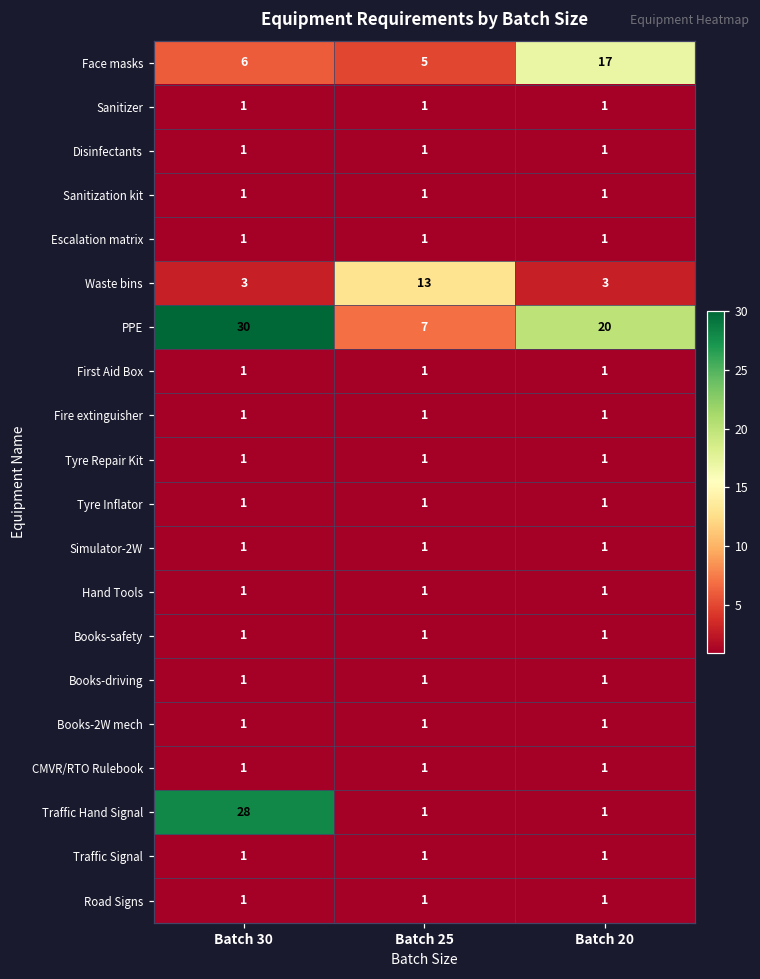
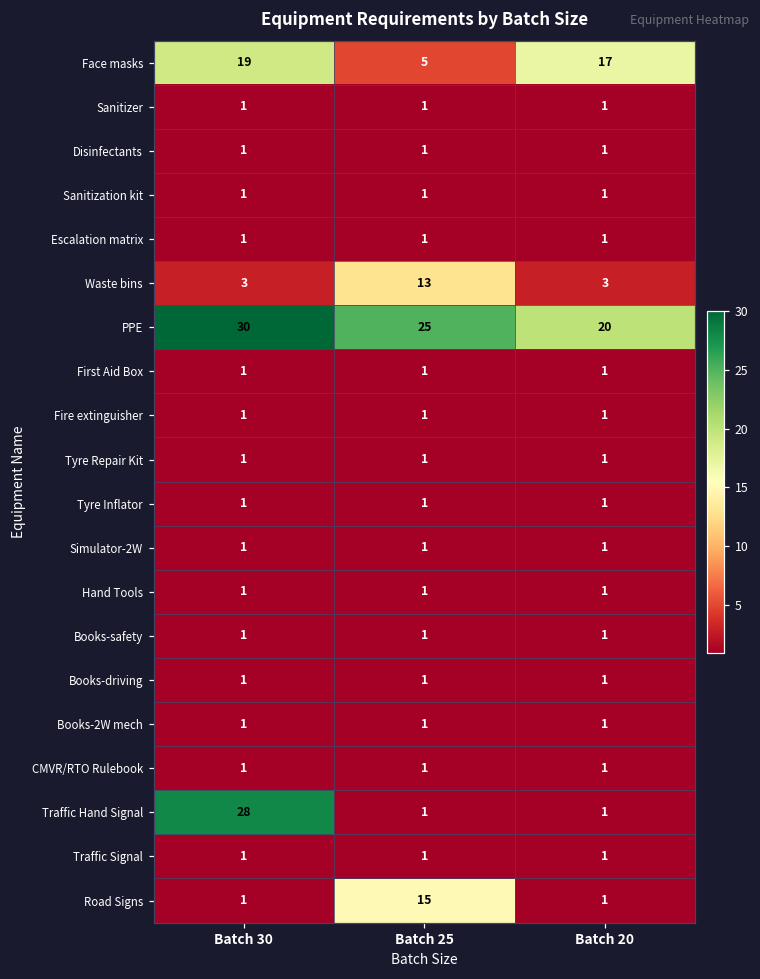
  {
    "Face masks": {
-     "Batch 30": 6,
+     "Batch 30": 19,
      "Batch 25": 5,
      "Batch 20": 17
    },
    "Sanitizer": {
      "Batch 30": 1,
      "Batch 25": 1,
      "Batch 20": 1
    },
    "Disinfectants": {
      "Batch 30": 1,
      "Batch 25": 1,
      "Batch 20": 1
    },
    "Sanitization kit": {
      "Batch 30": 1,
      "Batch 25": 1,
      "Batch 20": 1
    },
    "Escalation matrix": {
      "Batch 30": 1,
      "Batch 25": 1,
      "Batch 20": 1
    },
    "Waste bins": {
      "Batch 30": 3,
      "Batch 25": 13,
      "Batch 20": 3
    },
    "PPE": {
      "Batch 30": 30,
-     "Batch 25": 7,
+     "Batch 25": 25,
      "Batch 20": 20
    },
    "First Aid Box": {
      "Batch 30": 1,
      "Batch 25": 1,
      "Batch 20": 1
    },
    "Fire extinguisher": {
      "Batch 30": 1,
      "Batch 25": 1,
      "Batch 20": 1
    },
    "Tyre Repair Kit": {
      "Batch 30": 1,
      "Batch 25": 1,
      "Batch 20": 1
    },
    "Tyre Inflator": {
      "Batch 30": 1,
      "Batch 25": 1,
      "Batch 20": 1
    },
    "Simulator-2W": {
      "Batch 30": 1,
      "Batch 25": 1,
      "Batch 20": 1
    },
    "Hand Tools": {
      "Batch 30": 1,
      "Batch 25": 1,
      "Batch 20": 1
    },
    "Books-safety": {
      "Batch 30": 1,
      "Batch 25": 1,
      "Batch 20": 1
    },
    "Books-driving": {
      "Batch 30": 1,
      "Batch 25": 1,
      "Batch 20": 1
    },
    "Books-2W mech": {
      "Batch 30": 1,
      "Batch 25": 1,
      "Batch 20": 1
    },
    "CMVR/RTO Rulebook": {
      "Batch 30": 1,
      "Batch 25": 1,
      "Batch 20": 1
    },
    "Traffic Hand Signal": {
      "Batch 30": 28,
      "Batch 25": 1,
      "Batch 20": 1
    },
    "Traffic Signal": {
      "Batch 30": 1,
      "Batch 25": 1,
      "Batch 20": 1
    },
    "Road Signs": {
      "Batch 30": 1,
-     "Batch 25": 1,
+     "Batch 25": 15,
      "Batch 20": 1
    }
  }
